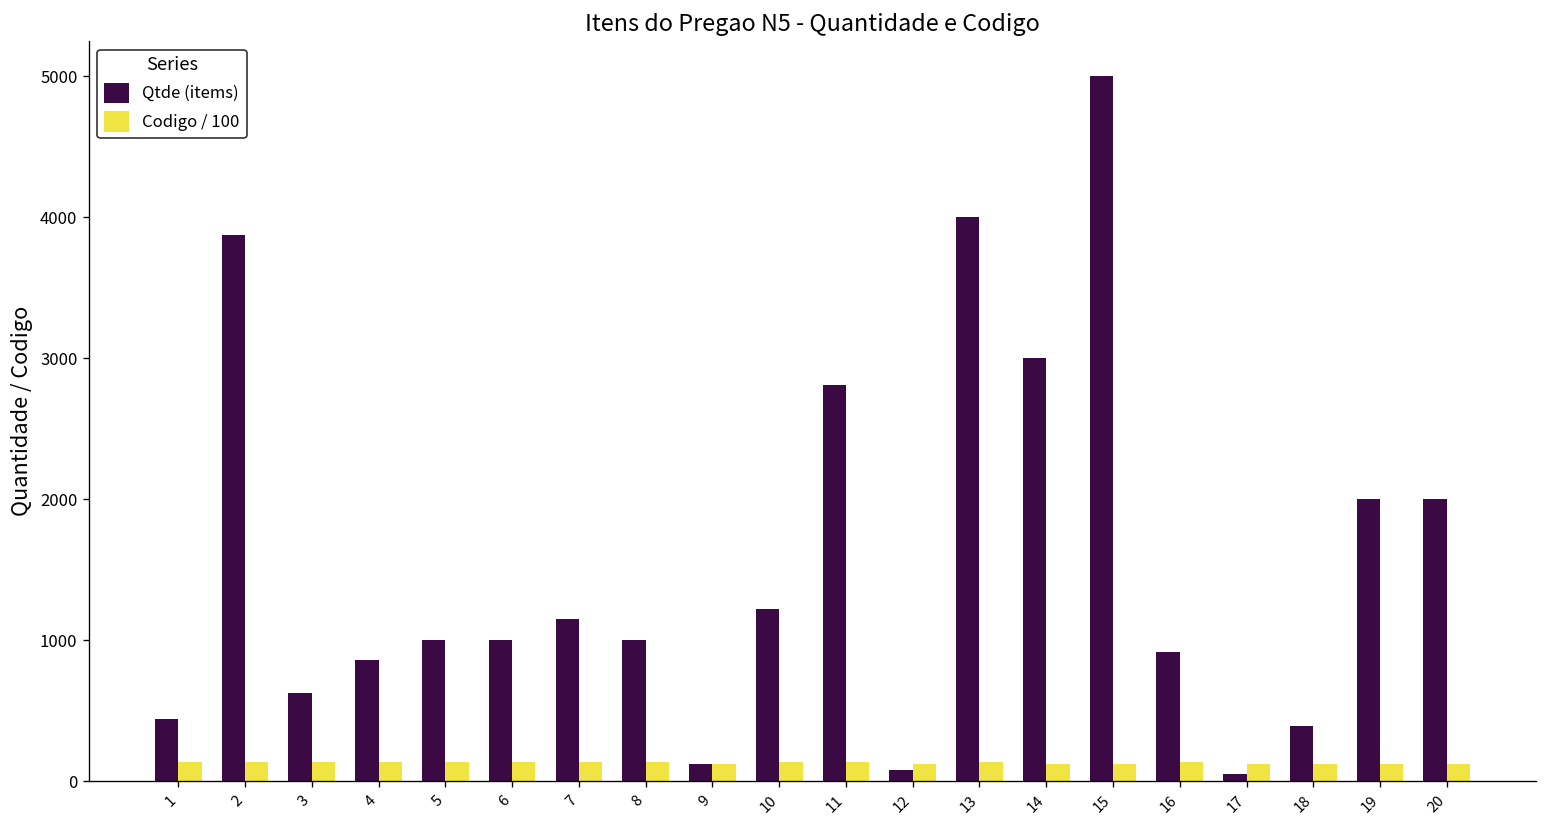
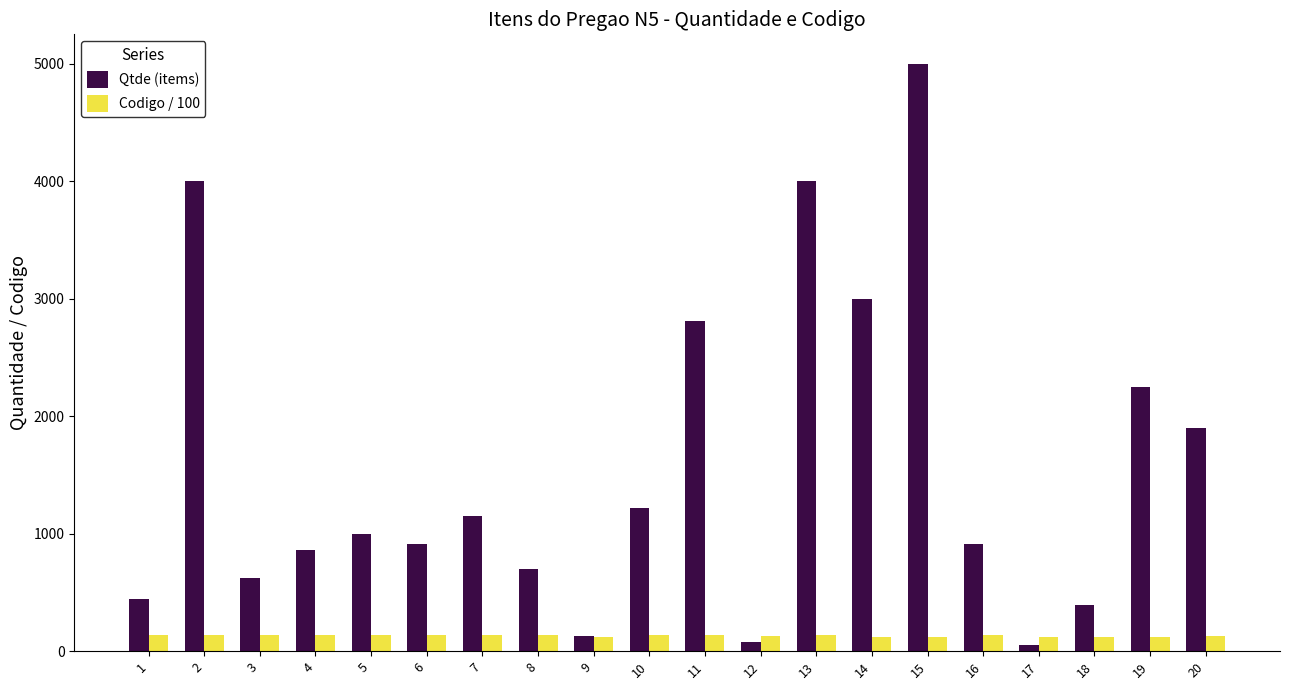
  {
    "Qtde (items)": {
      "1": 450,
-     "2": 3880,
+     "2": 4000,
      "3": 630,
      "4": 860,
      "5": 1000,
-     "6": 1000,
+     "6": 920,
      "7": 1150,
-     "8": 1000,
+     "8": 700,
      "9": 130,
      "10": 1220,
      "11": 2810,
      "12": 80,
      "13": 4000,
      "14": 3000,
      "15": 5000,
      "16": 920,
      "17": 50,
      "18": 400,
-     "19": 2000,
-     "20": 2000
+     "19": 2250,
+     "20": 1900
    },
    "Codigo / 100": {
      "1": 140,
      "2": 140,
      "3": 140,
      "4": 140,
      "5": 140,
      "6": 140,
      "7": 140,
      "8": 140,
      "9": 120,
      "10": 140,
      "11": 140,
      "12": 130,
      "13": 140,
      "14": 120,
      "15": 120,
      "16": 140,
      "17": 120,
      "18": 120,
      "19": 120,
      "20": 130
    }
  }
